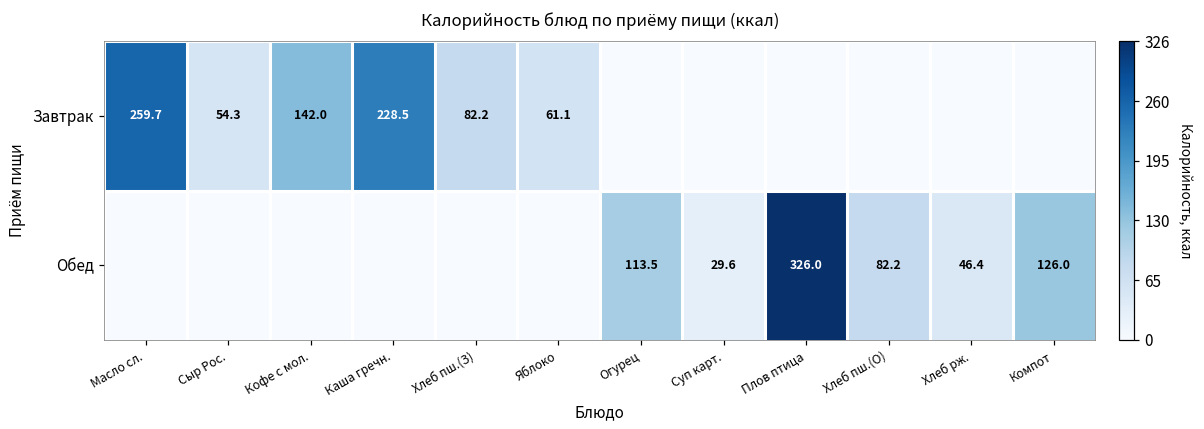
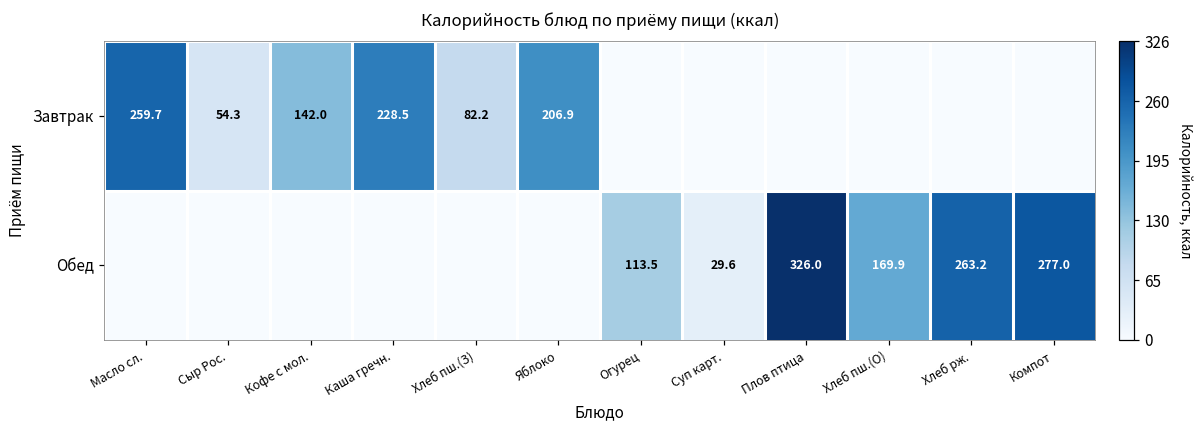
  {
    "Завтрак": {
      "Масло сл.": 259.7,
      "Сыр Рос.": 54.3,
      "Кофе с мол.": 142.0,
      "Каша гречн.": 228.5,
      "Хлеб пш.(З)": 82.2,
-     "Яблоко": 61.1
+     "Яблоко": 206.9
    },
    "Обед": {
      "Огурец": 113.5,
      "Суп карт.": 29.6,
      "Плов птица": 326.0,
-     "Хлеб пш.(О)": 82.2,
-     "Хлеб рж.": 46.4,
-     "Компот": 126.0
+     "Хлеб пш.(О)": 169.9,
+     "Хлеб рж.": 263.2,
+     "Компот": 277.0
    }
  }
